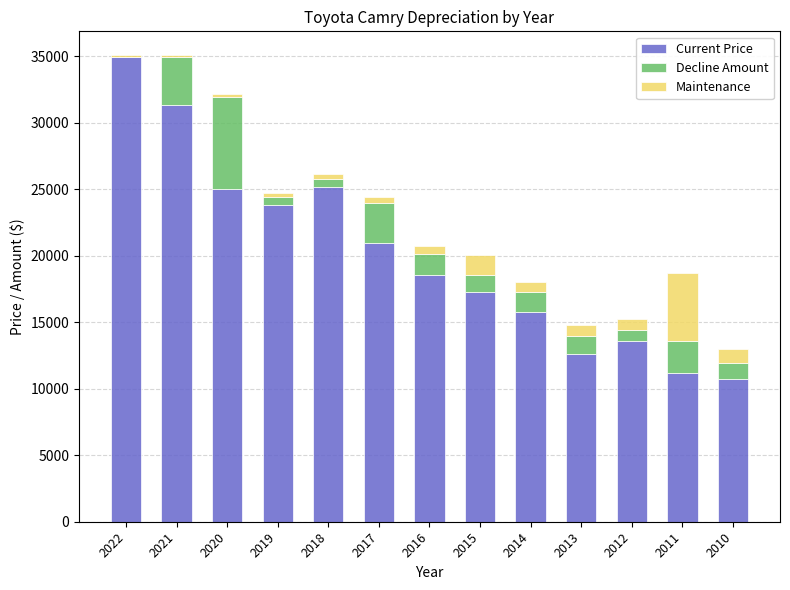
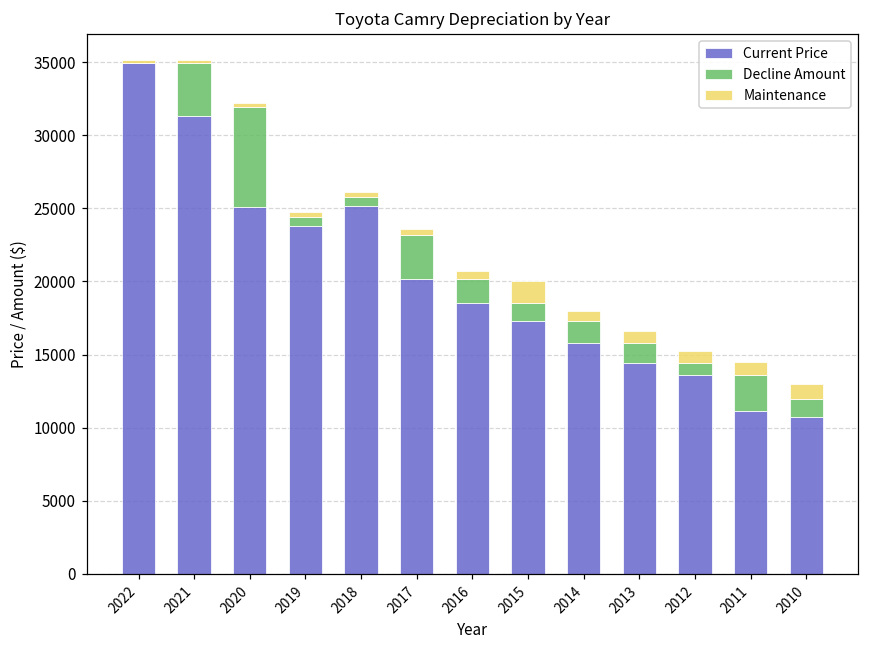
  {
    "Current Price": {
      "2022": 34900,
      "2021": 31300,
      "2020": 25100,
      "2019": 23800,
      "2018": 25200,
-     "2017": 20900,
+     "2017": 20100,
      "2016": 18600,
      "2015": 17300,
      "2014": 15800,
-     "2013": 12600,
+     "2013": 14400,
      "2012": 13600,
      "2011": 11200,
      "2010": 10700
    },
    "Decline Amount": {
      "2022": 0,
      "2021": 3600,
      "2020": 6900,
      "2019": 600,
      "2018": 600,
      "2017": 3100,
      "2016": 1600,
      "2015": 1200,
      "2014": 1500,
      "2013": 1400,
      "2012": 800,
      "2011": 2400,
      "2010": 1300
    },
    "Maintenance": {
      "2021": 200,
      "2020": 200,
      "2019": 300,
      "2018": 300,
      "2017": 400,
      "2016": 600,
      "2015": 1500,
      "2014": 700,
      "2013": 800,
      "2012": 800,
-     "2011": 5100,
+     "2011": 900,
      "2010": 1000
    }
  }
